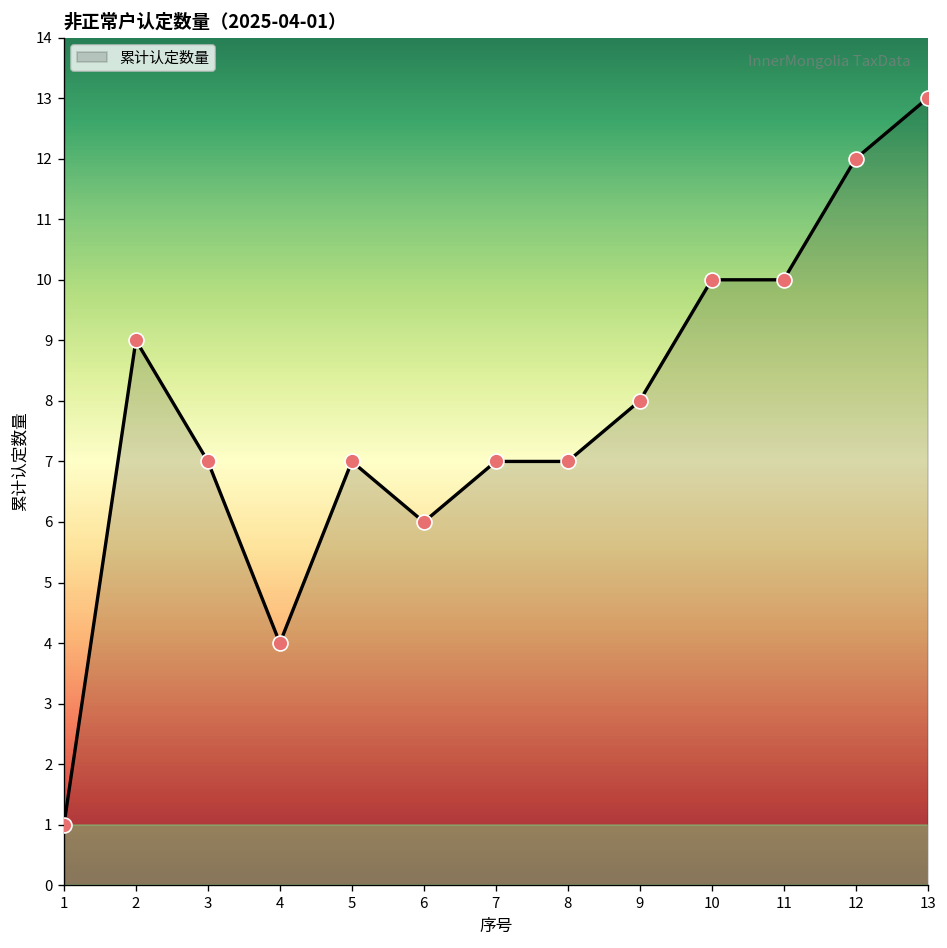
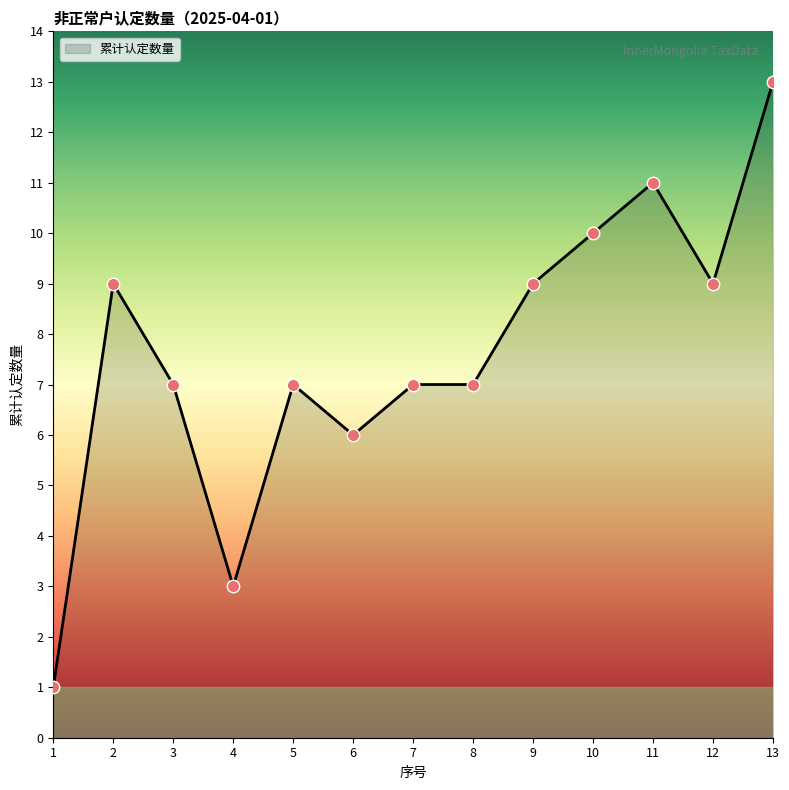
  {
    "2": 9,
    "3": 7,
-   "4": 4,
+   "4": 3,
    "5": 7,
    "6": 6,
    "7": 7,
    "8": 7,
-   "9": 8,
+   "9": 9,
    "10": 10,
-   "11": 10,
-   "12": 12,
+   "11": 11,
+   "12": 9,
    "13": 13
  }
